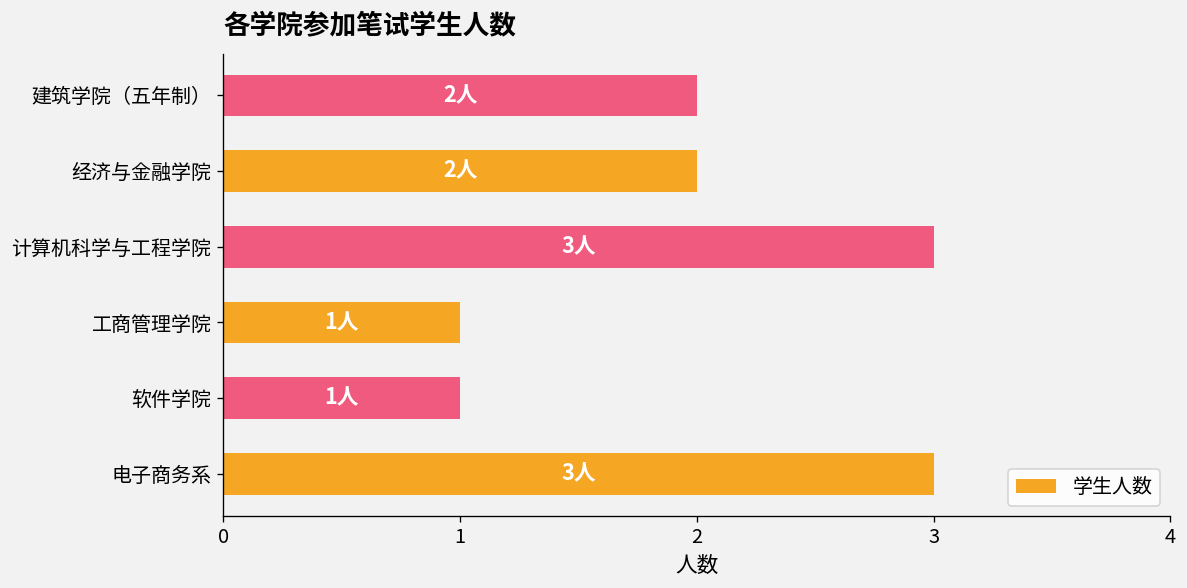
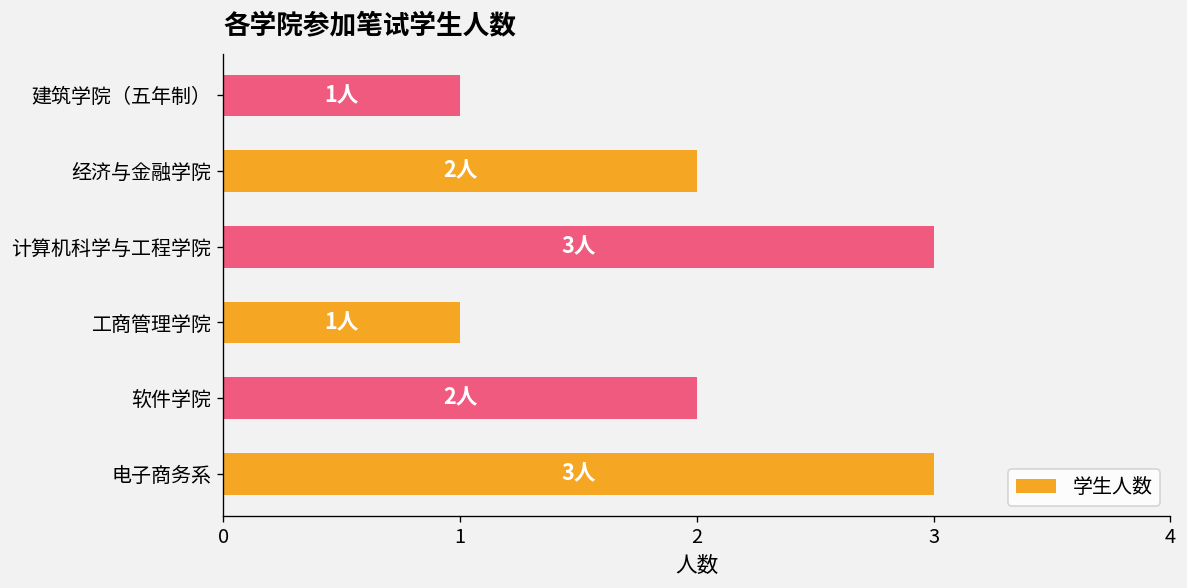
  {
-   "建筑学院（五年制）": "2人",
+   "建筑学院（五年制）": "1人",
    "经济与金融学院": "2人",
    "计算机科学与工程学院": "3人",
    "工商管理学院": "1人",
-   "软件学院": "1人",
+   "软件学院": "2人",
    "电子商务系": "3人"
  }
